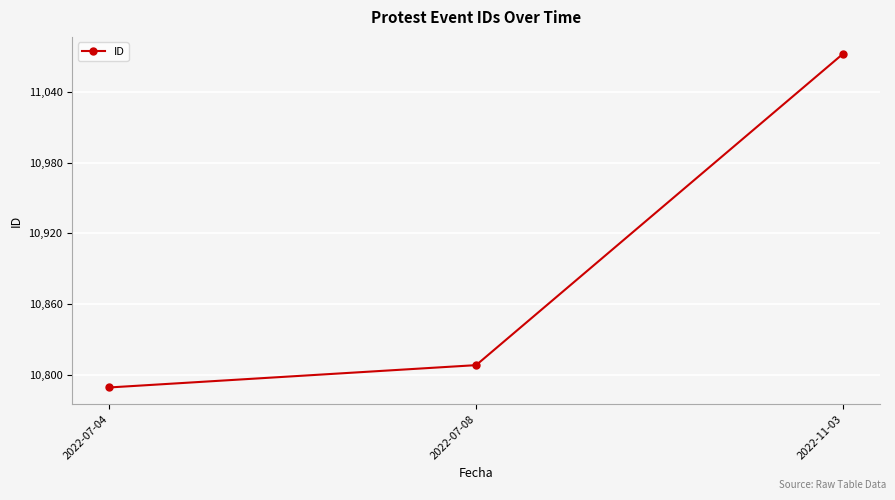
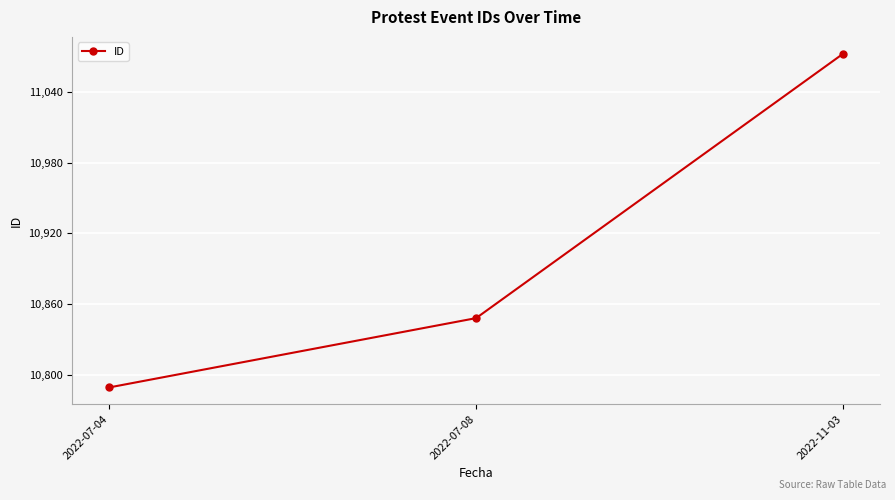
  {
    "2022-07-04": "10,789",
-   "2022-07-08": "10,808",
+   "2022-07-08": "10,848",
    "2022-11-03": "11,073"
  }
